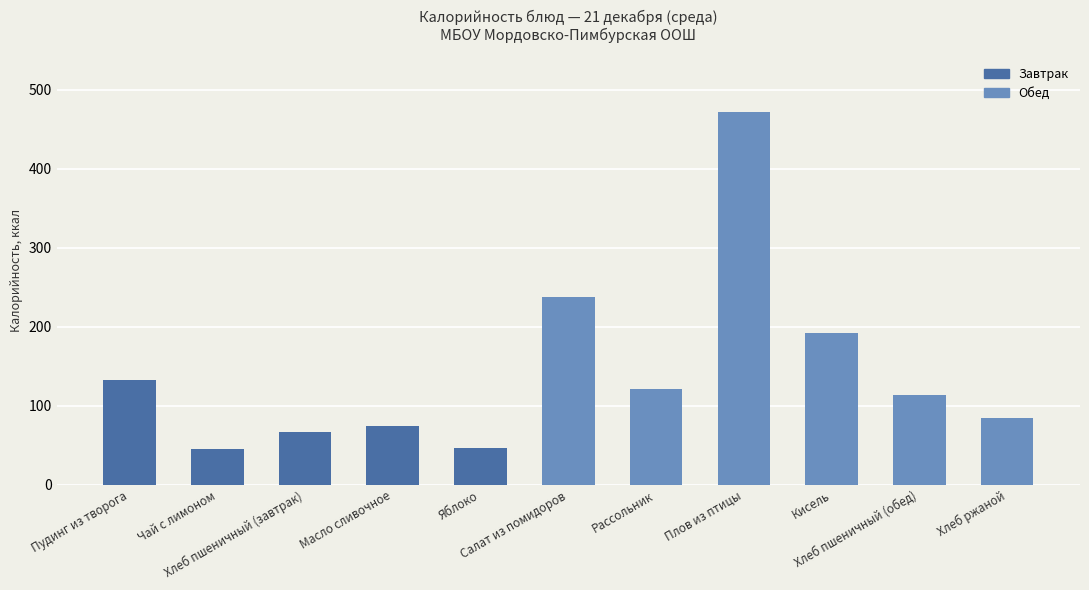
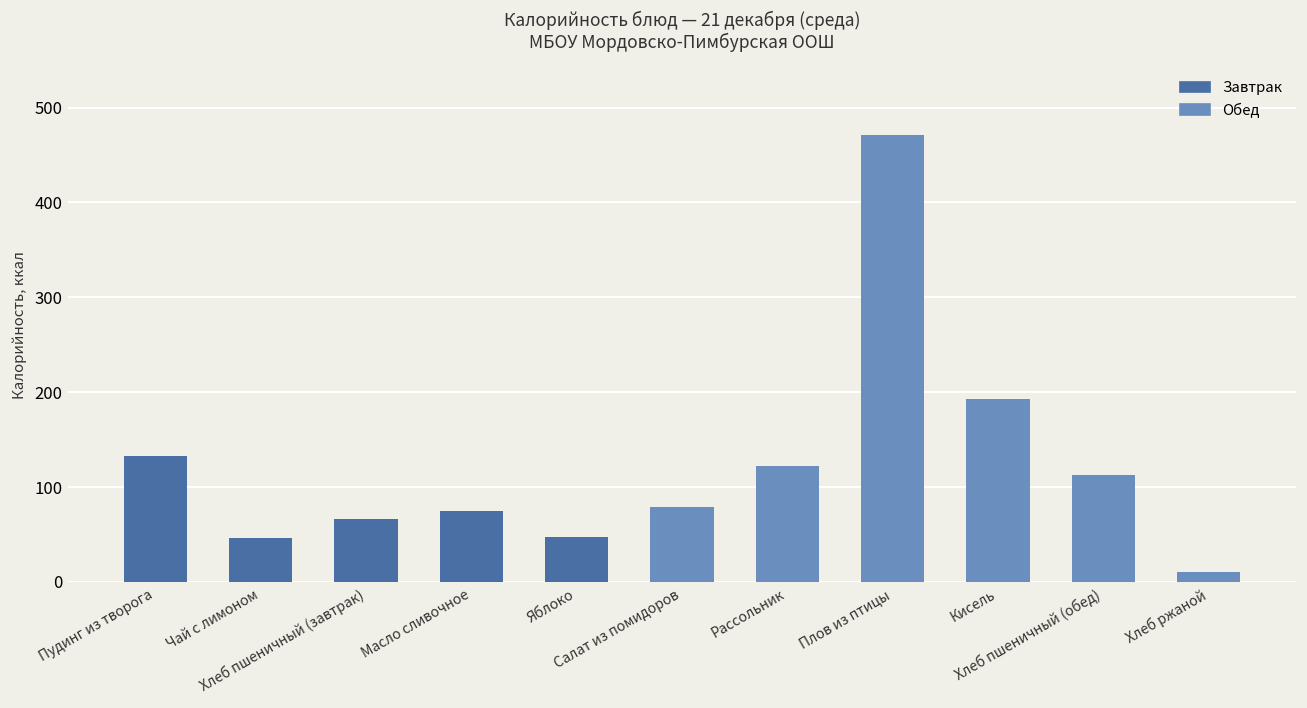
  {
    "Пудинг из творога": 130,
    "Чай с лимоном": 50,
    "Хлеб пшеничный (завтрак)": 70,
    "Масло сливочное": 80,
    "Яблоко": 50,
-   "Салат из помидоров": 240,
+   "Салат из помидоров": 80,
    "Рассольник": 120,
    "Плов из птицы": 470,
    "Кисель": 190,
    "Хлеб пшеничный (обед)": 110,
-   "Хлеб ржаной": 90
+   "Хлеб ржаной": 10
  }
